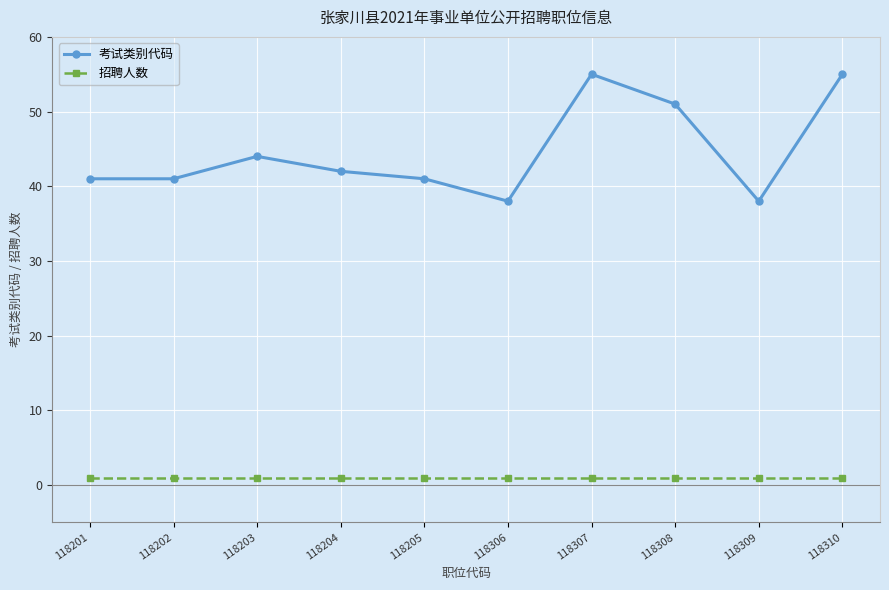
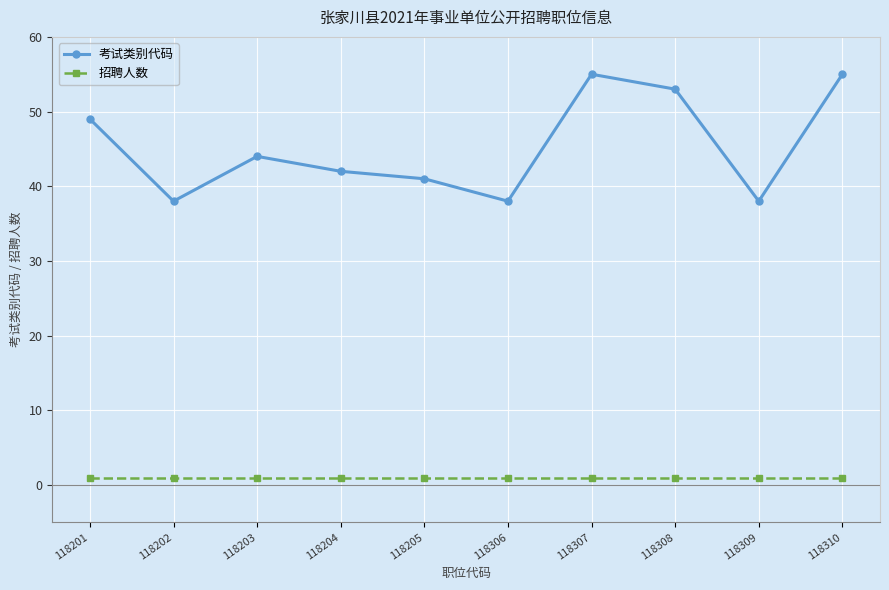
  {
    "考试类别代码": {
-     "118201": 41,
-     "118202": 41,
+     "118201": 49,
+     "118202": 38,
      "118203": 44,
      "118204": 42,
      "118205": 41,
      "118306": 38,
      "118307": 55,
-     "118308": 51,
+     "118308": 53,
      "118309": 38,
      "118310": 55
    },
    "招聘人数": {
      "118201": 1,
      "118202": 1,
      "118203": 1,
      "118204": 1,
      "118205": 1,
      "118306": 1,
      "118307": 1,
      "118308": 1,
      "118309": 1,
      "118310": 1
    }
  }
